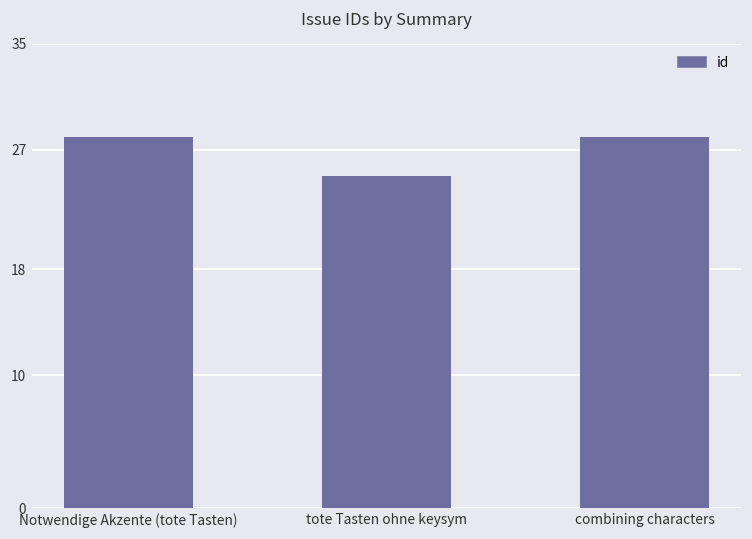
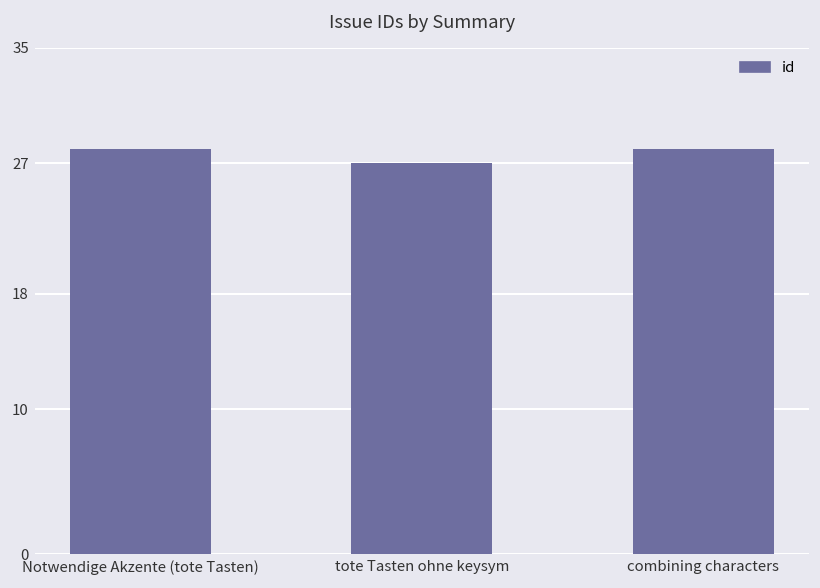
  {
    "Notwendige Akzente (tote Tasten)": 28,
-   "tote Tasten ohne keysym": 25,
+   "tote Tasten ohne keysym": 27,
    "combining characters": 28
  }
